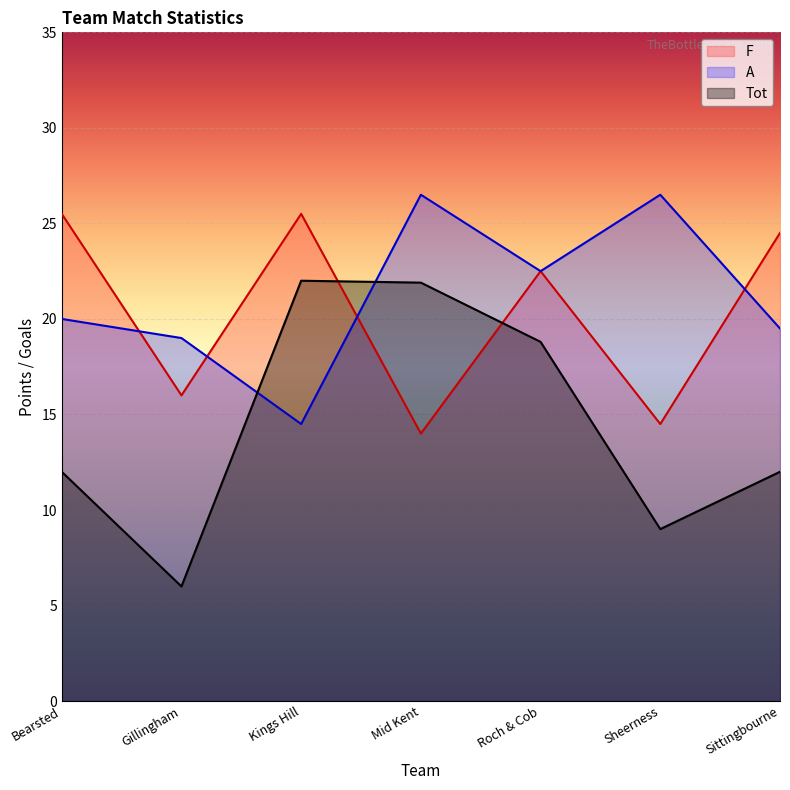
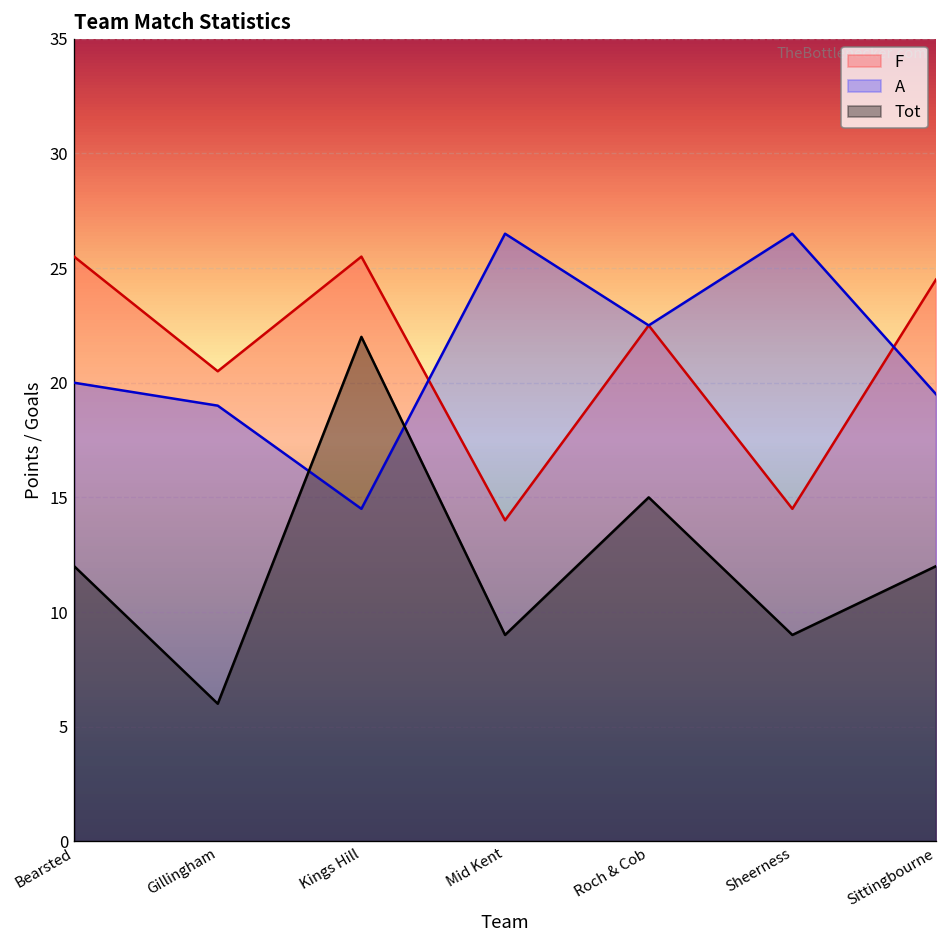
  {
    "F": {
      "Bearsted": 25.5,
-     "Gillingham": 16.0,
+     "Gillingham": 20.5,
      "Kings Hill": 25.5,
      "Mid Kent": 14.0,
      "Sheerness": 14.5,
      "Sittingbourne": 24.5
    },
    "A": {
      "Bearsted": 20.0,
      "Gillingham": 19.0,
      "Kings Hill": 14.5,
      "Mid Kent": 26.5,
      "Sheerness": 26.5,
      "Sittingbourne": 19.5
    },
    "Tot": {
      "Bearsted": 12.0,
      "Gillingham": 6.0,
      "Kings Hill": 22.0,
-     "Mid Kent": 21.9,
-     "Roch & Cob": 18.8,
+     "Mid Kent": 9.0,
+     "Roch & Cob": 15.0,
      "Sheerness": 9.0,
      "Sittingbourne": 12.0
    }
  }
